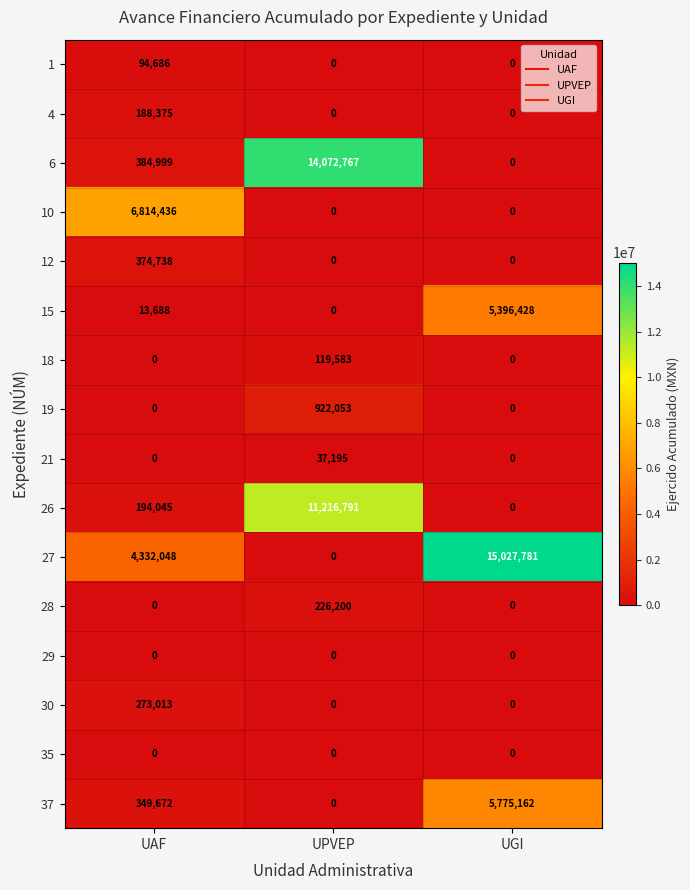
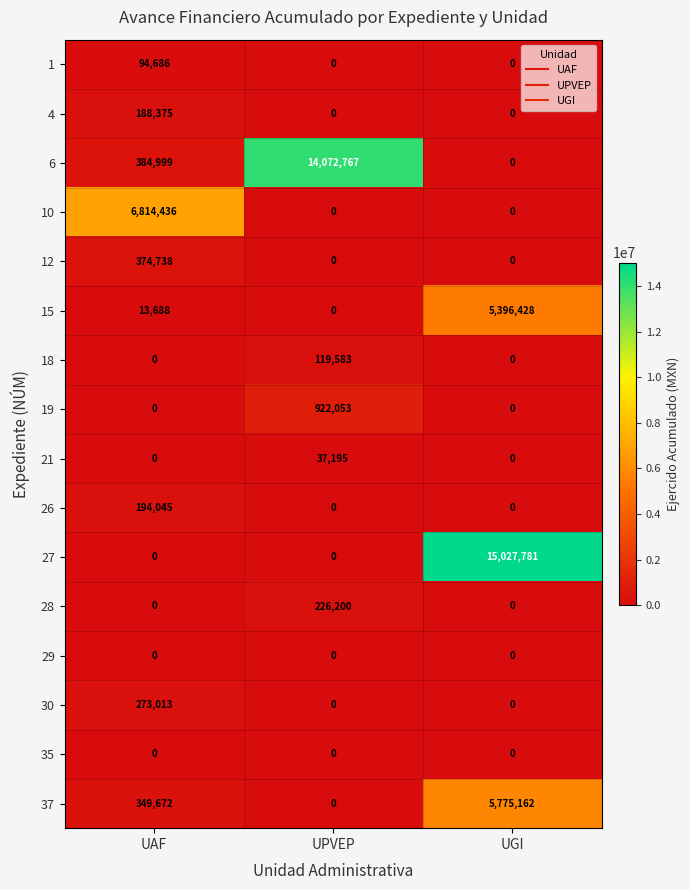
  {
    "1": {
      "UAF": "94,686",
      "UPVEP": "0",
      "UGI": "0"
    },
    "4": {
      "UAF": "188,375",
      "UPVEP": "0",
      "UGI": "0"
    },
    "6": {
      "UAF": "384,999",
      "UPVEP": "14,072,767",
      "UGI": "0"
    },
    "10": {
      "UAF": "6,814,436",
      "UPVEP": "0",
      "UGI": "0"
    },
    "12": {
      "UAF": "374,738",
      "UPVEP": "0",
      "UGI": "0"
    },
    "15": {
      "UAF": "13,688",
      "UPVEP": "0",
      "UGI": "5,396,428"
    },
    "18": {
      "UAF": "0",
      "UPVEP": "119,583",
      "UGI": "0"
    },
    "19": {
      "UAF": "0",
      "UPVEP": "922,053",
      "UGI": "0"
    },
    "21": {
      "UAF": "0",
      "UPVEP": "37,195",
      "UGI": "0"
    },
    "26": {
      "UAF": "194,045",
-     "UPVEP": "11,216,791",
+     "UPVEP": "0",
      "UGI": "0"
    },
    "27": {
-     "UAF": "4,332,048",
+     "UAF": "0",
      "UPVEP": "0",
      "UGI": "15,027,781"
    },
    "28": {
      "UAF": "0",
      "UPVEP": "226,200",
      "UGI": "0"
    },
    "29": {
      "UAF": "0",
      "UPVEP": "0",
      "UGI": "0"
    },
    "30": {
      "UAF": "273,013",
      "UPVEP": "0",
      "UGI": "0"
    },
    "35": {
      "UAF": "0",
      "UPVEP": "0",
      "UGI": "0"
    },
    "37": {
      "UAF": "349,672",
      "UPVEP": "0",
      "UGI": "5,775,162"
    }
  }
